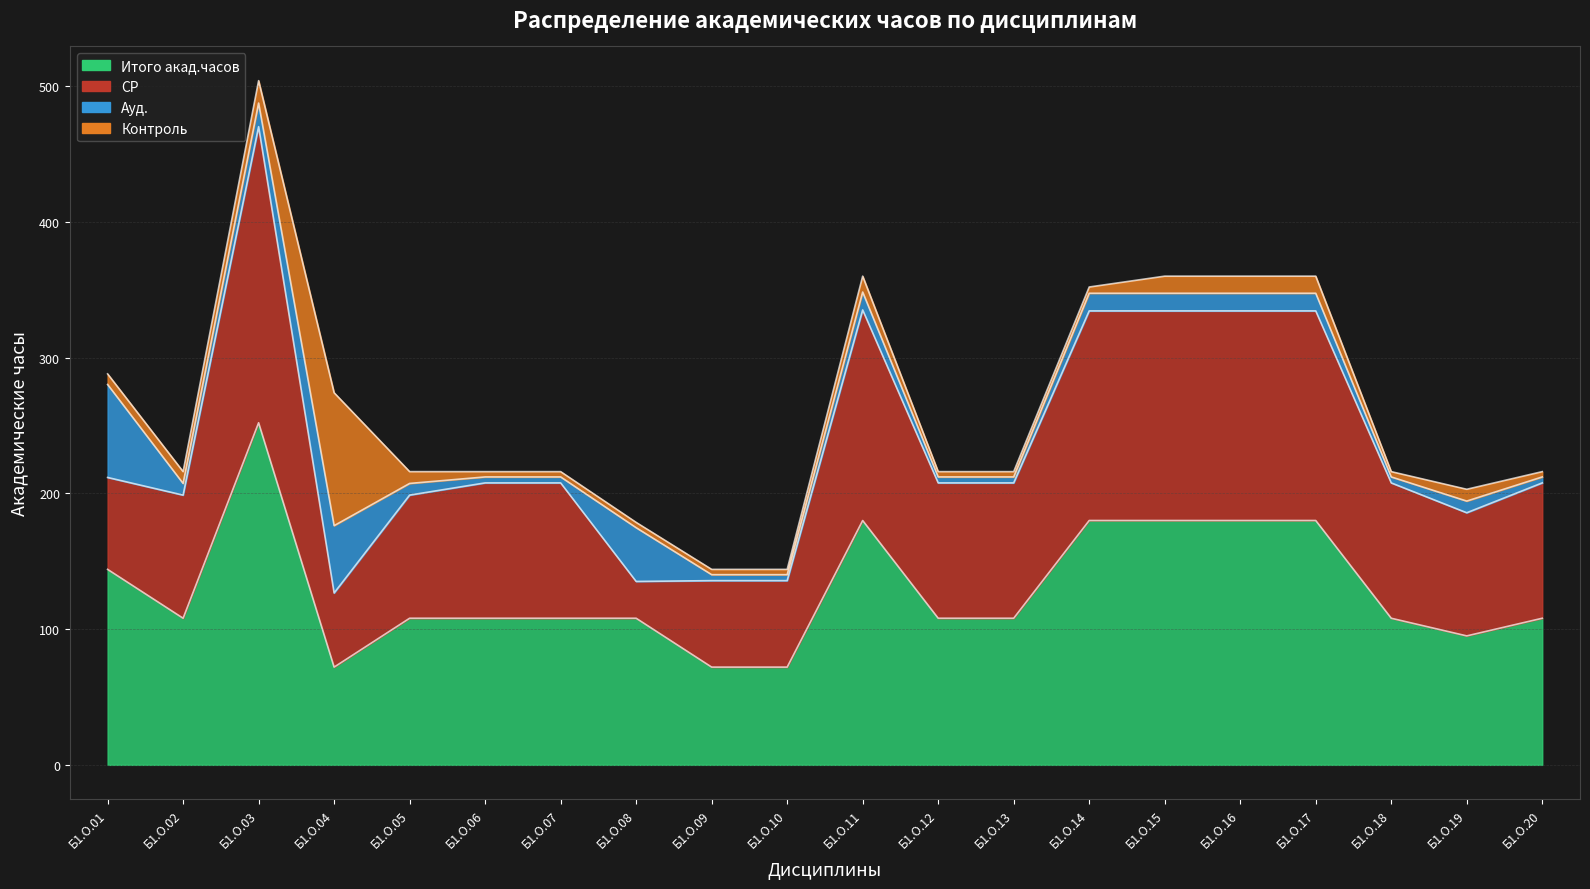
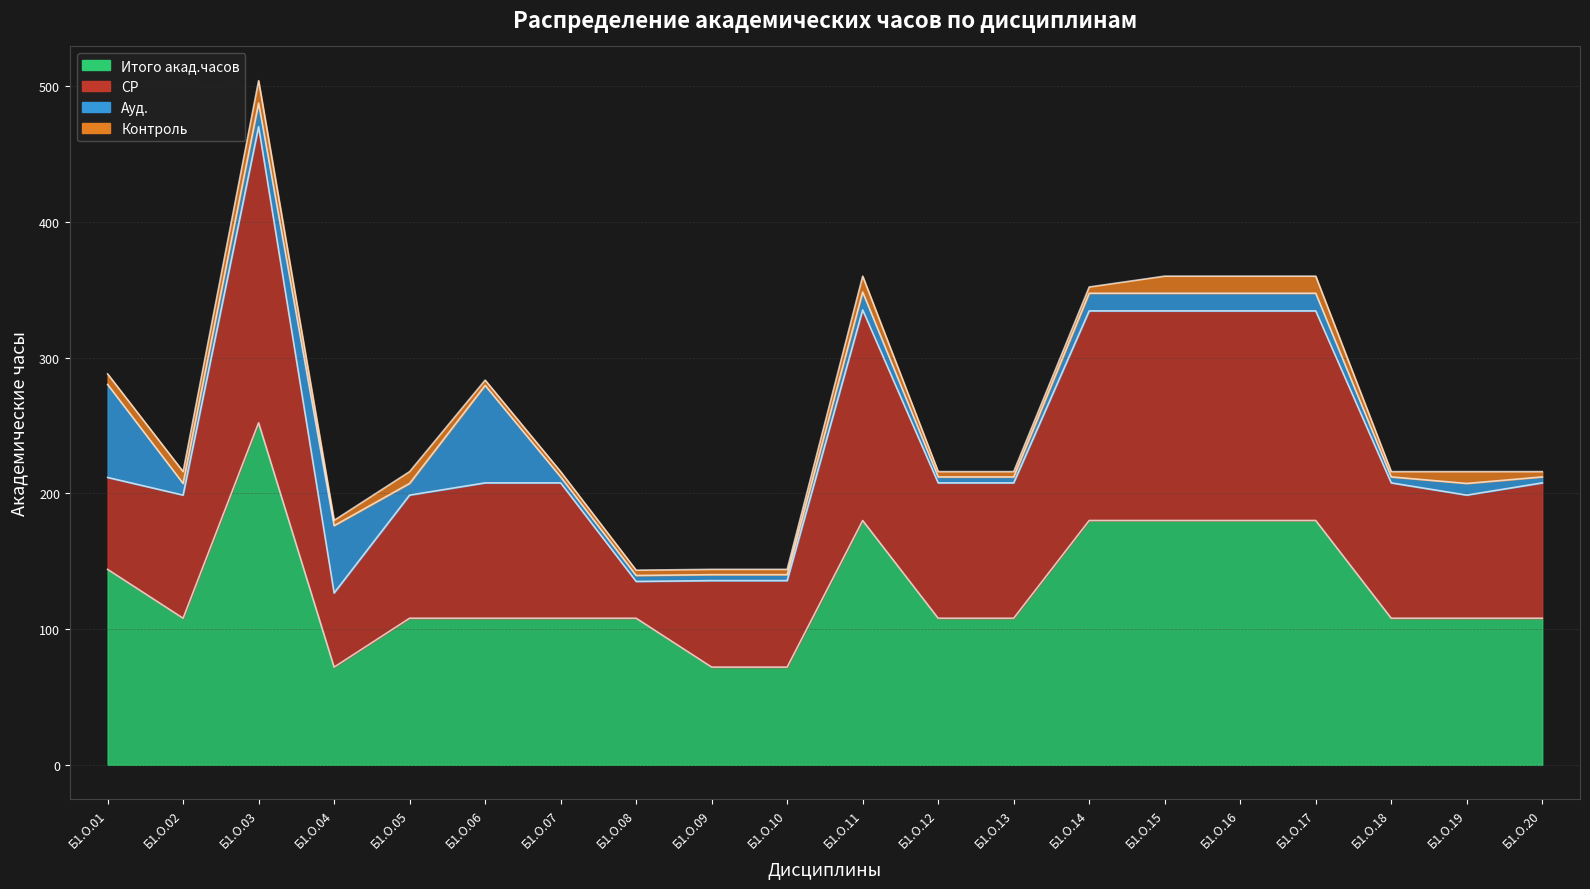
  {
    "Итого акад.часов": {
      "Б1.О.01": 144,
      "Б1.О.02": 108,
      "Б1.О.03": 252,
      "Б1.О.04": 72,
      "Б1.О.05": 108,
      "Б1.О.06": 108,
      "Б1.О.07": 108,
      "Б1.О.08": 108,
      "Б1.О.09": 72,
      "Б1.О.10": 72,
      "Б1.О.11": 180,
      "Б1.О.12": 108,
      "Б1.О.13": 108,
      "Б1.О.14": 180,
      "Б1.О.15": 180,
      "Б1.О.16": 180,
      "Б1.О.17": 180,
      "Б1.О.18": 108,
-     "Б1.О.19": 95,
+     "Б1.О.19": 108,
      "Б1.О.20": 108
    },
    "СР": {
      "Б1.О.01": 68,
      "Б1.О.02": 91,
      "Б1.О.03": 218,
      "Б1.О.04": 55,
      "Б1.О.05": 91,
      "Б1.О.06": 100,
      "Б1.О.07": 100,
      "Б1.О.08": 27,
      "Б1.О.09": 64,
      "Б1.О.10": 64,
      "Б1.О.11": 155,
      "Б1.О.12": 100,
      "Б1.О.13": 100,
      "Б1.О.14": 154,
      "Б1.О.15": 154,
      "Б1.О.16": 154,
      "Б1.О.17": 154,
      "Б1.О.18": 100,
      "Б1.О.19": 91,
      "Б1.О.20": 100
    },
    "Ауд.": {
      "Б1.О.01": 69,
      "Б1.О.02": 9,
      "Б1.О.03": 17,
      "Б1.О.04": 50,
      "Б1.О.05": 9,
-     "Б1.О.06": 4,
+     "Б1.О.06": 72,
      "Б1.О.07": 4,
-     "Б1.О.08": 40,
+     "Б1.О.08": 4,
      "Б1.О.09": 4,
      "Б1.О.10": 4,
      "Б1.О.11": 13,
      "Б1.О.12": 4,
      "Б1.О.13": 4,
      "Б1.О.14": 13,
      "Б1.О.15": 13,
      "Б1.О.16": 13,
      "Б1.О.17": 13,
      "Б1.О.18": 4,
      "Б1.О.19": 9,
      "Б1.О.20": 4
    },
    "Контроль": {
      "Б1.О.01": 8,
      "Б1.О.02": 9,
      "Б1.О.03": 17,
-     "Б1.О.04": 98,
+     "Б1.О.04": 4,
      "Б1.О.05": 9,
      "Б1.О.06": 4,
      "Б1.О.07": 4,
      "Б1.О.08": 4,
      "Б1.О.09": 4,
      "Б1.О.10": 4,
      "Б1.О.11": 12,
      "Б1.О.12": 4,
      "Б1.О.13": 4,
      "Б1.О.14": 5,
      "Б1.О.15": 13,
      "Б1.О.16": 13,
      "Б1.О.17": 13,
      "Б1.О.18": 4,
      "Б1.О.19": 9,
      "Б1.О.20": 4
    }
  }
